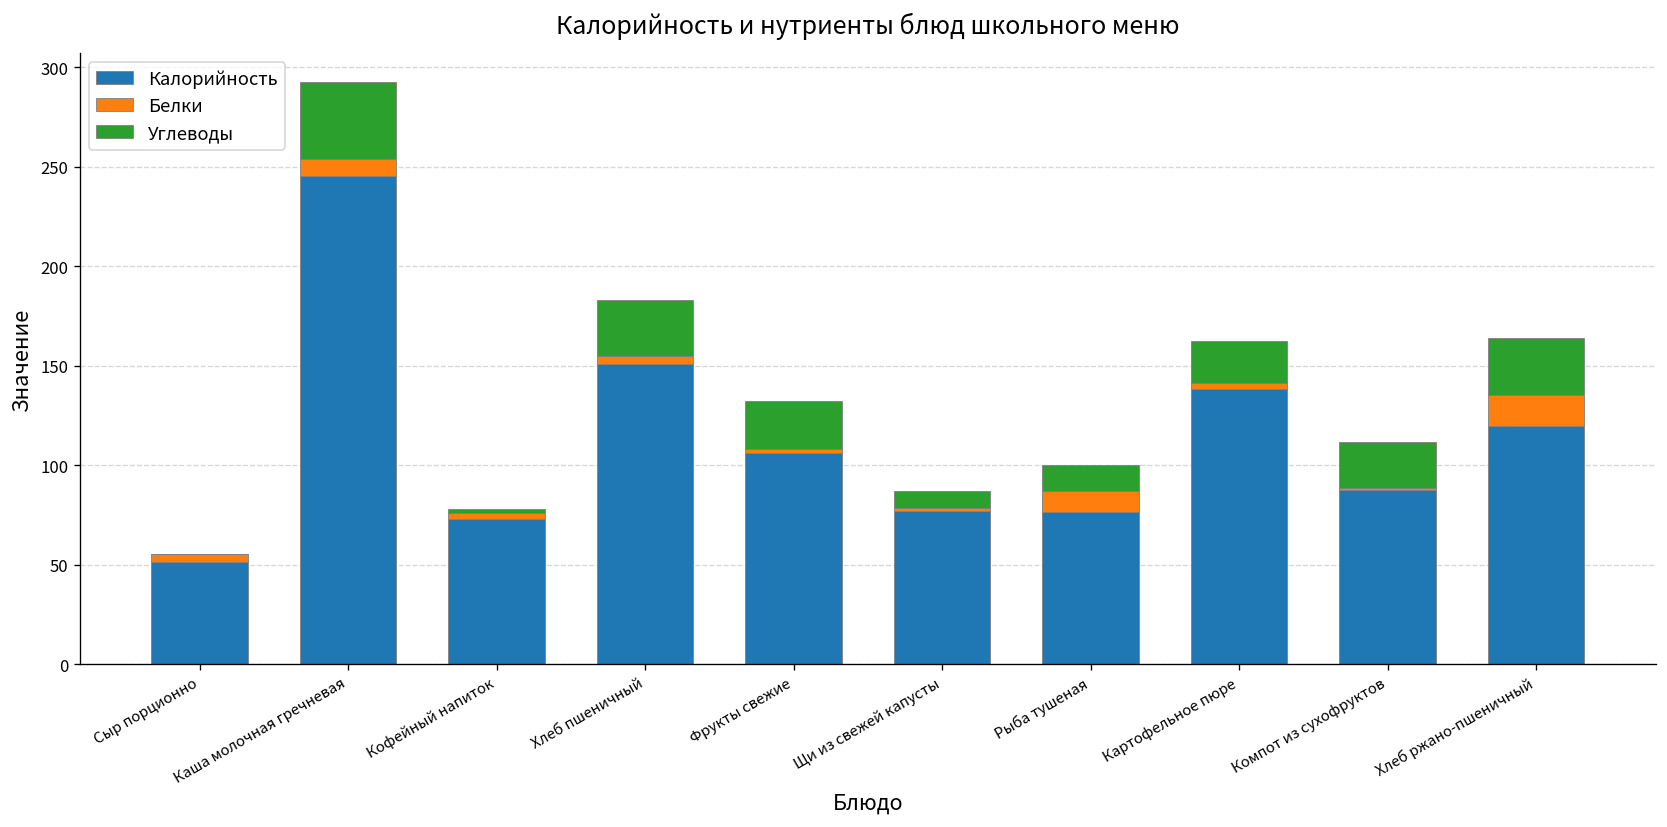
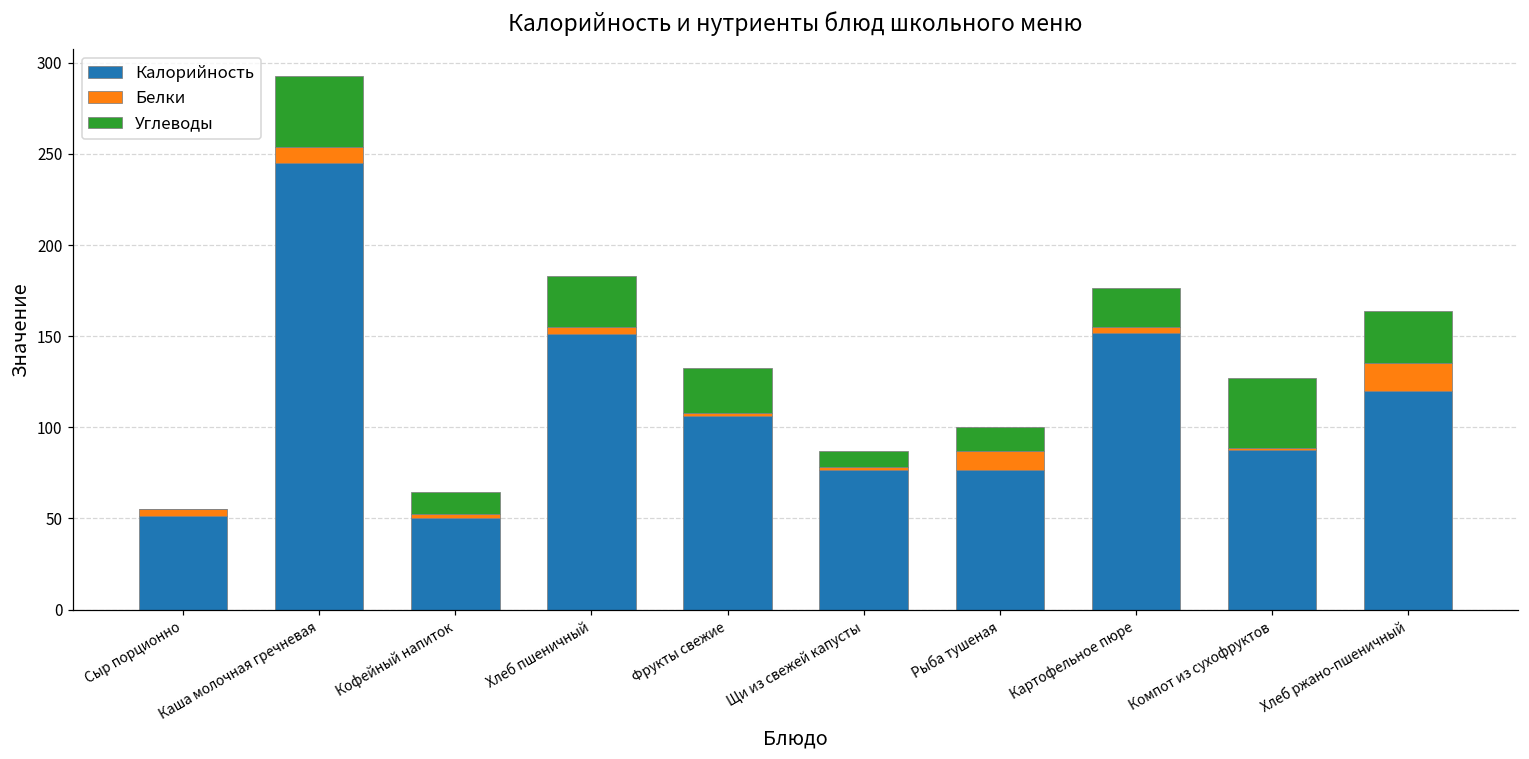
  {
    "Калорийность": {
      "Сыр порционно": 52,
      "Каша молочная гречневая": 245,
-     "Кофейный напиток": 73,
+     "Кофейный напиток": 50,
      "Хлеб пшеничный": 151,
      "Фрукты свежие": 106,
      "Щи из свежей капусты": 77,
      "Рыба тушеная": 77,
-     "Картофельное пюре": 138,
+     "Картофельное пюре": 152,
      "Компот из сухофруктов": 88,
      "Хлеб ржано-пшеничный": 120
    },
    "Белки": {
      "Сыр порционно": 4,
      "Каша молочная гречневая": 9,
      "Кофейный напиток": 3,
      "Хлеб пшеничный": 4,
      "Фрукты свежие": 2,
      "Щи из свежей капусты": 2,
      "Рыба тушеная": 10,
      "Картофельное пюре": 3,
      "Хлеб ржано-пшеничный": 15
    },
    "Углеводы": {
      "Сыр порционно": 0,
      "Каша молочная гречневая": 39,
-     "Кофейный напиток": 3,
+     "Кофейный напиток": 12,
      "Хлеб пшеничный": 28,
      "Фрукты свежие": 24,
      "Щи из свежей капусты": 8,
      "Рыба тушеная": 13,
      "Картофельное пюре": 21,
-     "Компот из сухофруктов": 23,
+     "Компот из сухофруктов": 38,
      "Хлеб ржано-пшеничный": 29
    }
  }
